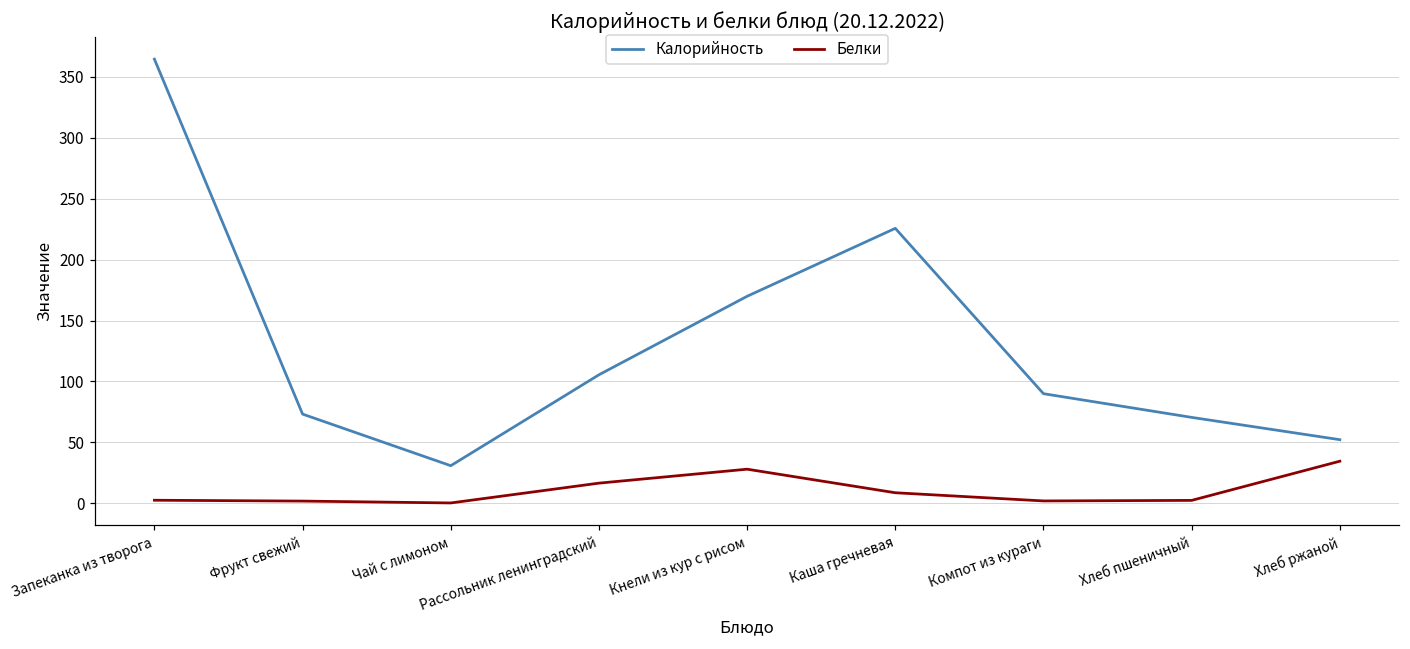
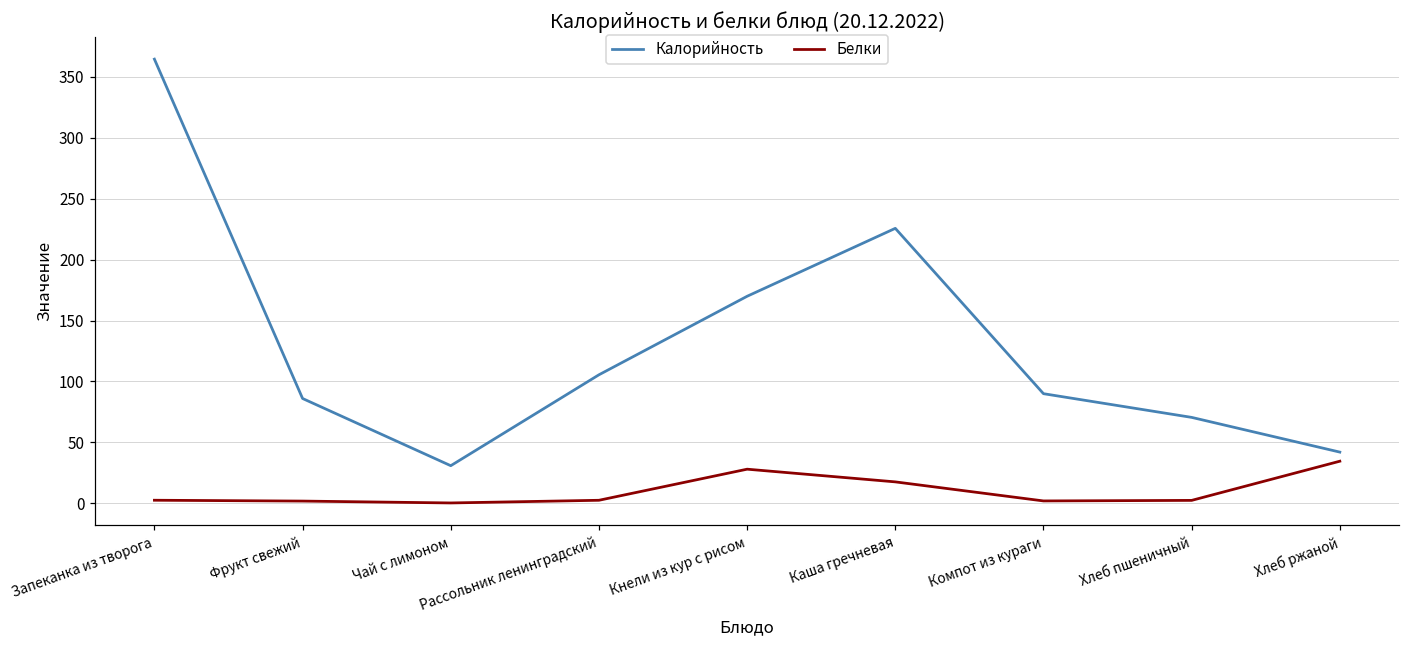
  {
    "Калорийность": {
      "Запеканка из творога": 365,
-     "Фрукт свежий": 73,
+     "Фрукт свежий": 86,
      "Чай с лимоном": 31,
      "Рассольник ленинградский": 105,
      "Кнели из кур с рисом": 170,
      "Каша гречневая": 226,
      "Компот из кураги": 90,
      "Хлеб пшеничный": 71,
-     "Хлеб ржаной": 52
+     "Хлеб ржаной": 42
    },
    "Белки": {
      "Запеканка из творога": 2,
      "Фрукт свежий": 2,
      "Чай с лимоном": 0,
-     "Рассольник ленинградский": 17,
+     "Рассольник ленинградский": 2,
      "Кнели из кур с рисом": 28,
-     "Каша гречневая": 9,
+     "Каша гречневая": 18,
      "Компот из кураги": 2,
      "Хлеб пшеничный": 2,
      "Хлеб ржаной": 35
    }
  }
